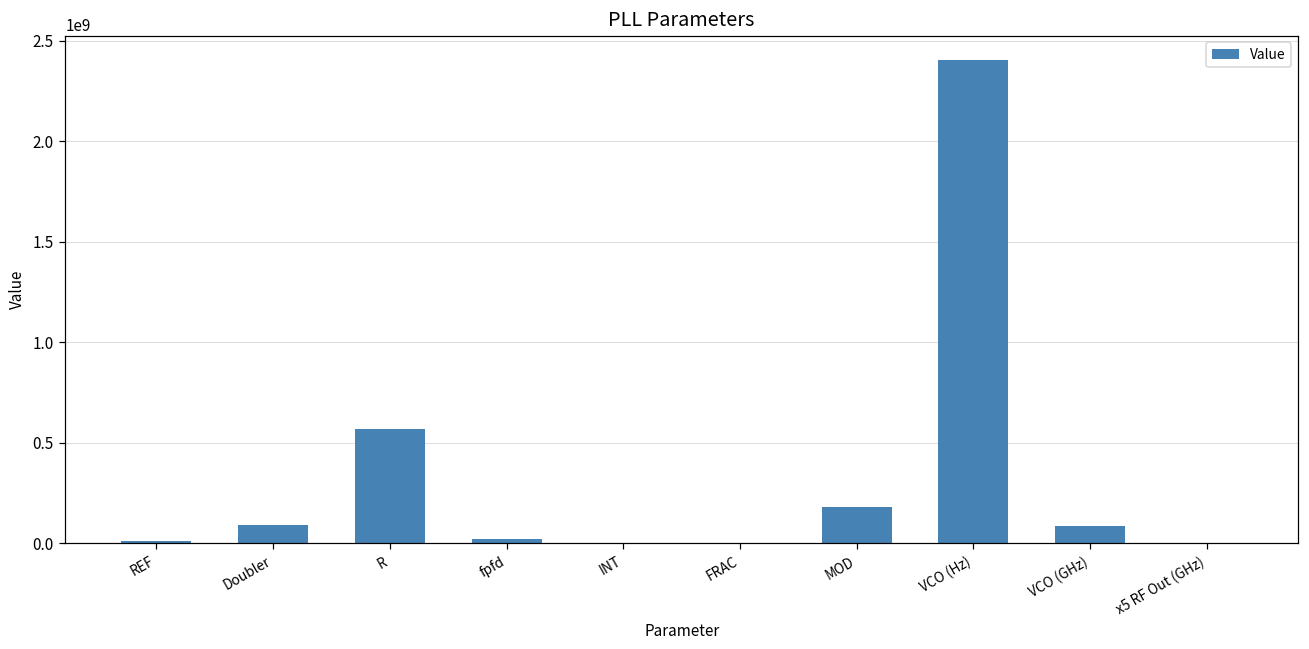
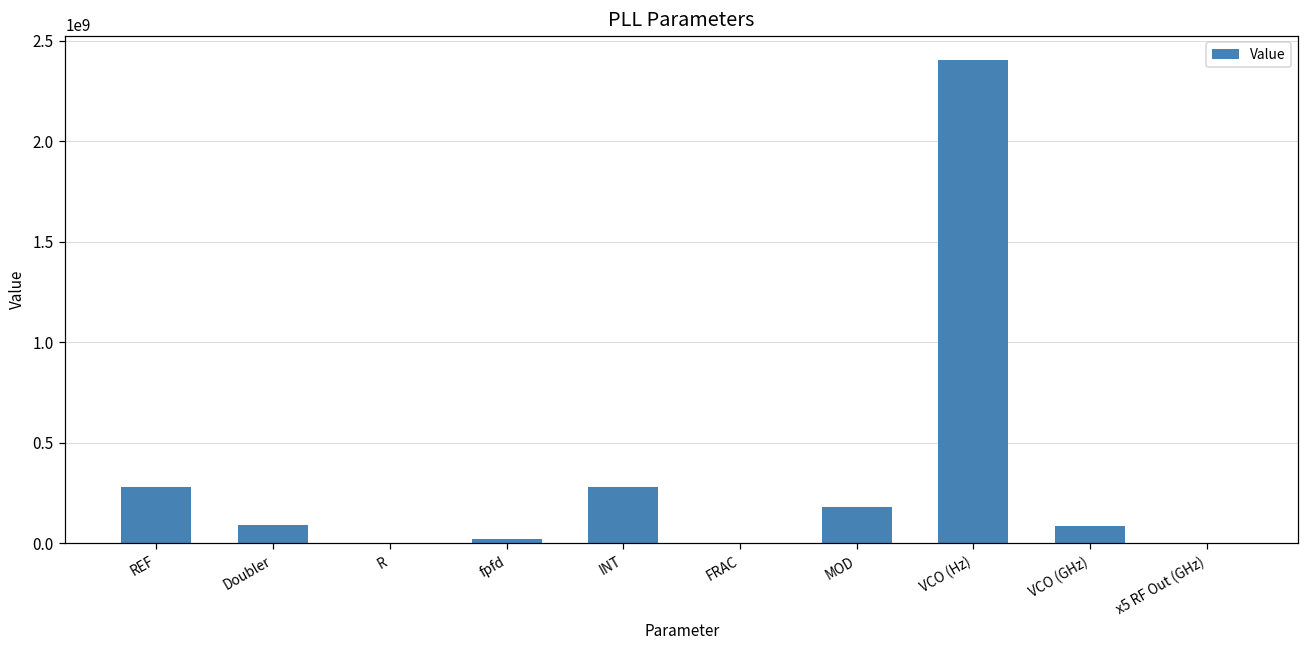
  {
-   "REF": 10000000,
+   "REF": 280000000,
    "Doubler": 90000000,
-   "R": 570000000,
+   "R": 0,
    "fpfd": 20000000,
-   "INT": 0,
+   "INT": 280000000,
    "MOD": 180000000,
    "VCO (Hz)": 2400000000,
    "VCO (GHz)": 80000000
  }
